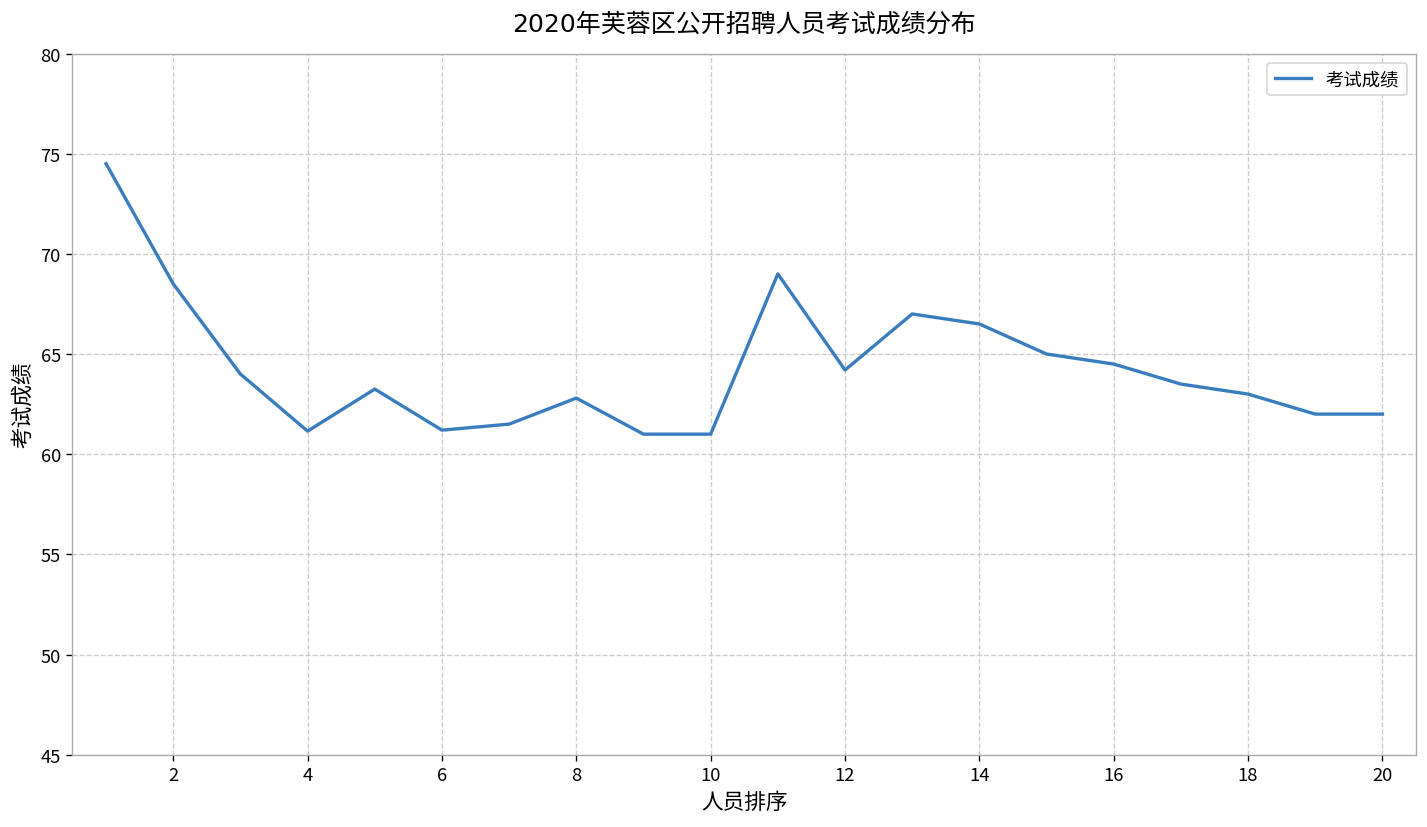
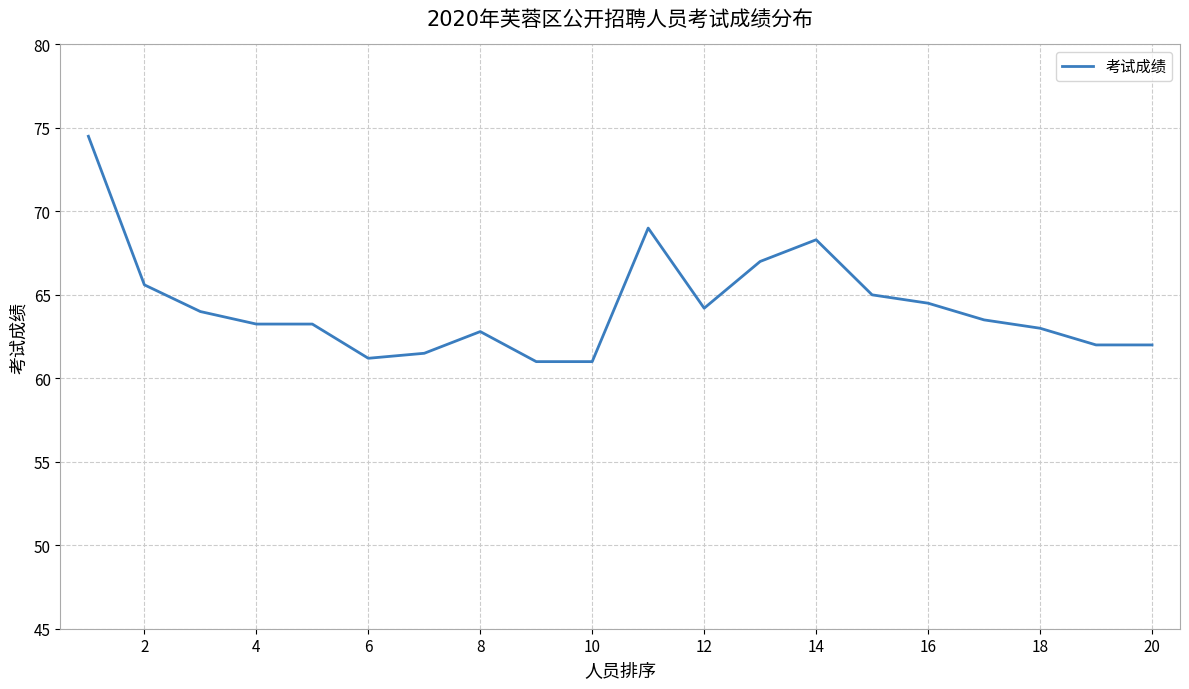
  {
-   "2": 68.5,
-   "4": 61.2,
+   "2": 65.6,
+   "4": 63.3,
    "6": 61.2,
    "8": 62.8,
    "10": 61.0,
    "12": 64.2,
-   "14": 66.5,
+   "14": 68.3,
    "16": 64.5,
    "18": 63.0,
    "20": 62.0
  }
